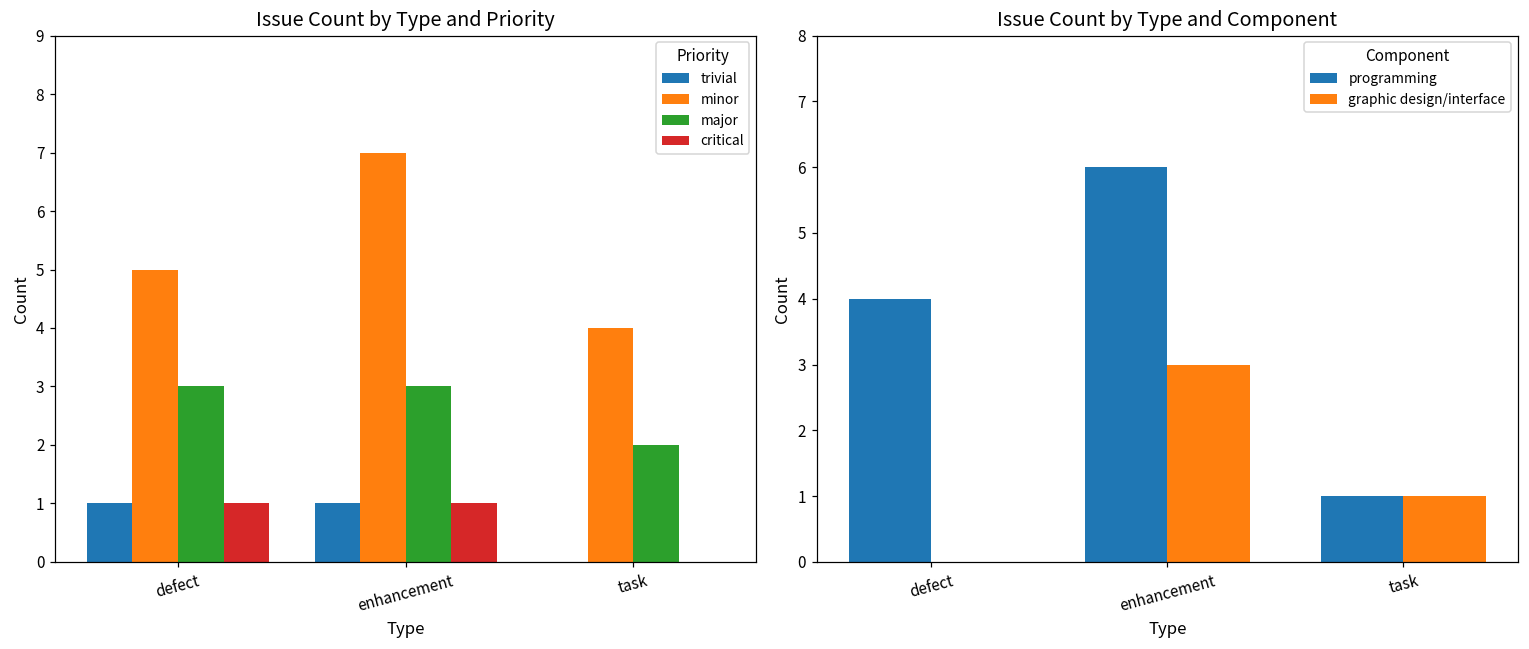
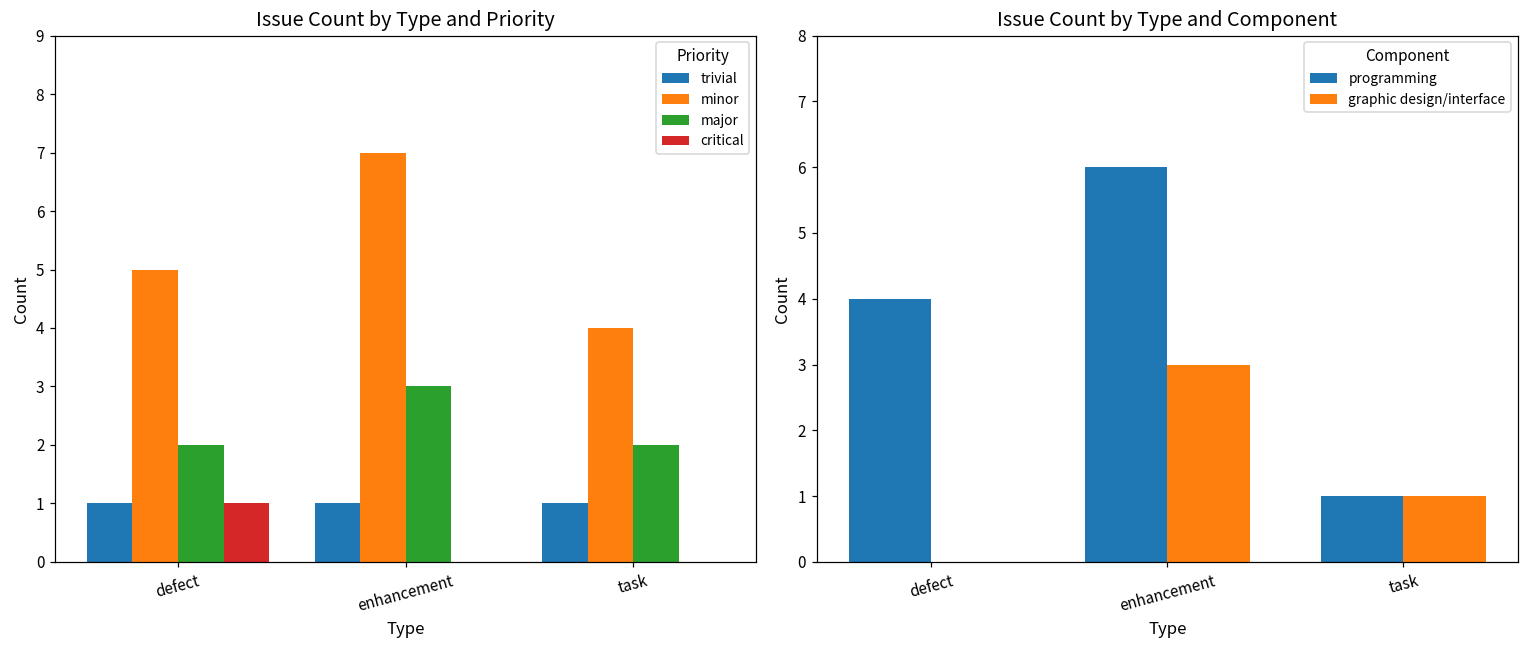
  {
    "Issue Count by Type and Priority": {
      "trivial": {
        "defect": 1,
        "enhancement": 1,
-       "task": 0
+       "task": 1
      },
      "minor": {
        "defect": 5,
        "enhancement": 7,
        "task": 4
      },
      "major": {
-       "defect": 3,
+       "defect": 2,
        "enhancement": 3,
        "task": 2
      },
      "critical": {
        "defect": 1,
-       "enhancement": 1,
+       "enhancement": 0,
        "task": 0
      }
    },
    "Issue Count by Type and Component": {
      "programming": {
        "defect": 4.0,
        "enhancement": 6.0,
        "task": 1.0
      },
      "graphic design/interface": {
        "defect": 0.0,
        "enhancement": 3.0,
        "task": 1.0
      }
    }
  }
